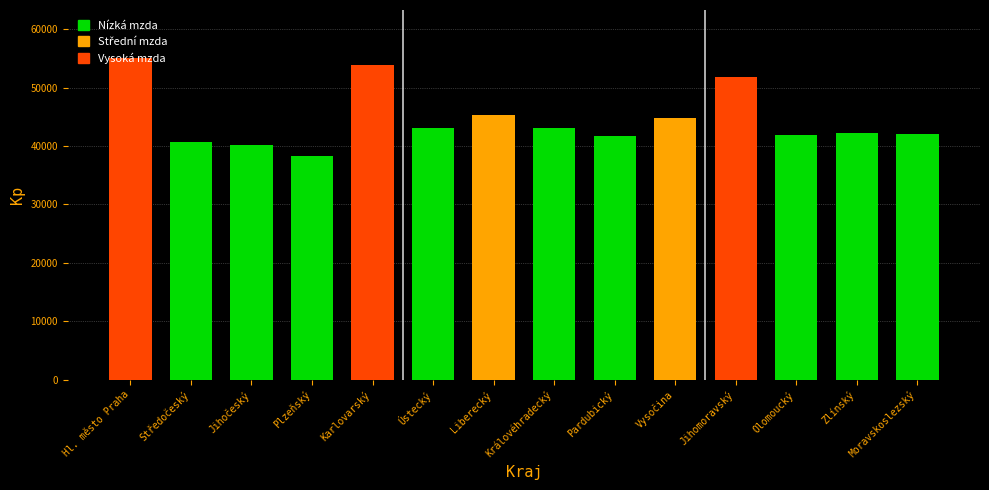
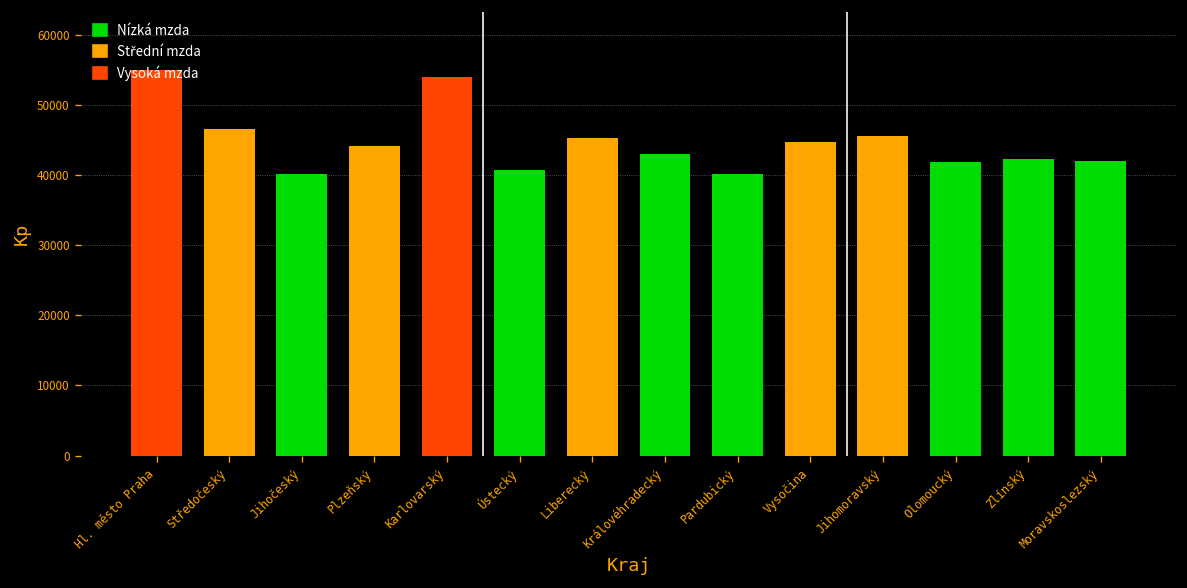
  {
    "Hl. město Praha": 55000,
-   "Středočeský": 41000,
+   "Středočeský": 47000,
    "Jihočeský": 40000,
-   "Plzeňský": 38000,
+   "Plzeňský": 44000,
    "Karlovarský": 54000,
-   "Ústecký": 43000,
+   "Ústecký": 41000,
    "Liberecký": 45000,
    "Královéhradecký": 43000,
-   "Pardubický": 42000,
+   "Pardubický": 40000,
    "Vysočina": 45000,
-   "Jihomoravský": 52000,
+   "Jihomoravský": 46000,
    "Olomoucký": 42000,
    "Zlínský": 42000,
    "Moravskoslezský": 42000
  }
